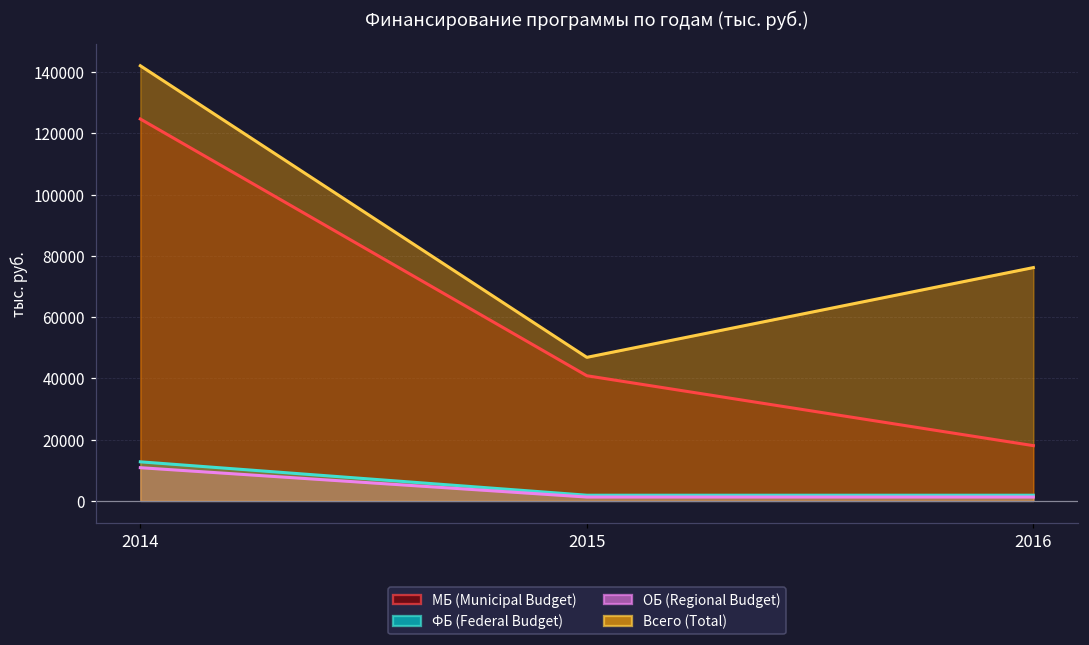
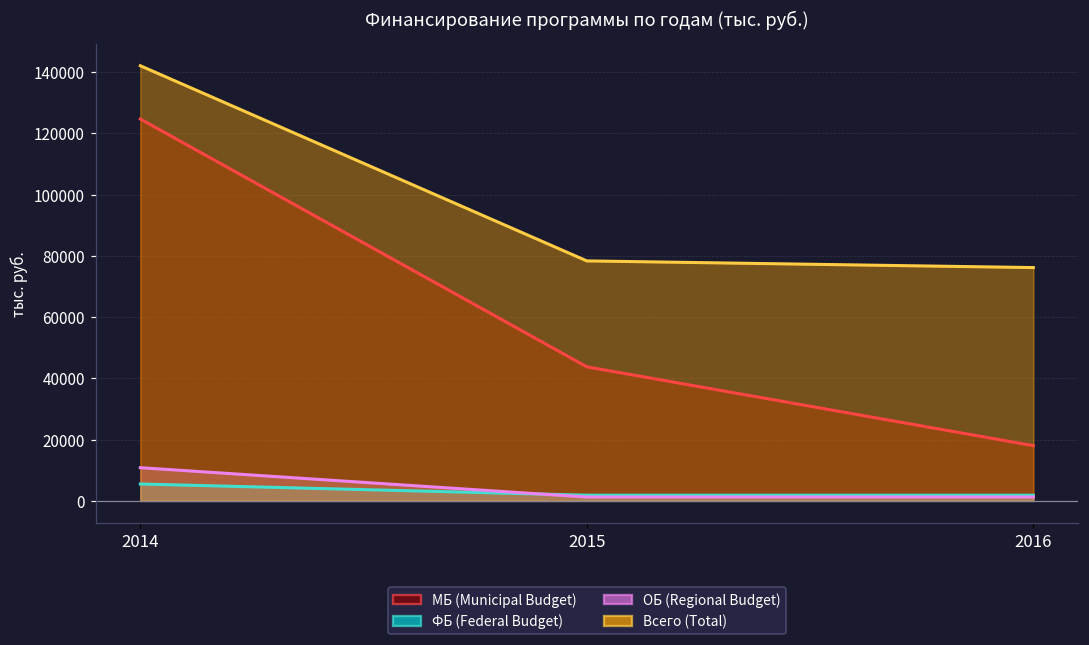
  {
    "МБ (Municipal Budget)": {
      "2014": 125000,
-     "2015": 41000,
+     "2015": 44000,
      "2016": 18000
    },
    "ФБ (Federal Budget)": {
-     "2014": 13000
+     "2014": 6000
    },
    "ОБ (Regional Budget)": {
      "2014": 11000
    },
    "Всего (Total)": {
      "2014": 142000,
-     "2015": 47000,
+     "2015": 78000,
      "2016": 76000
    }
  }
